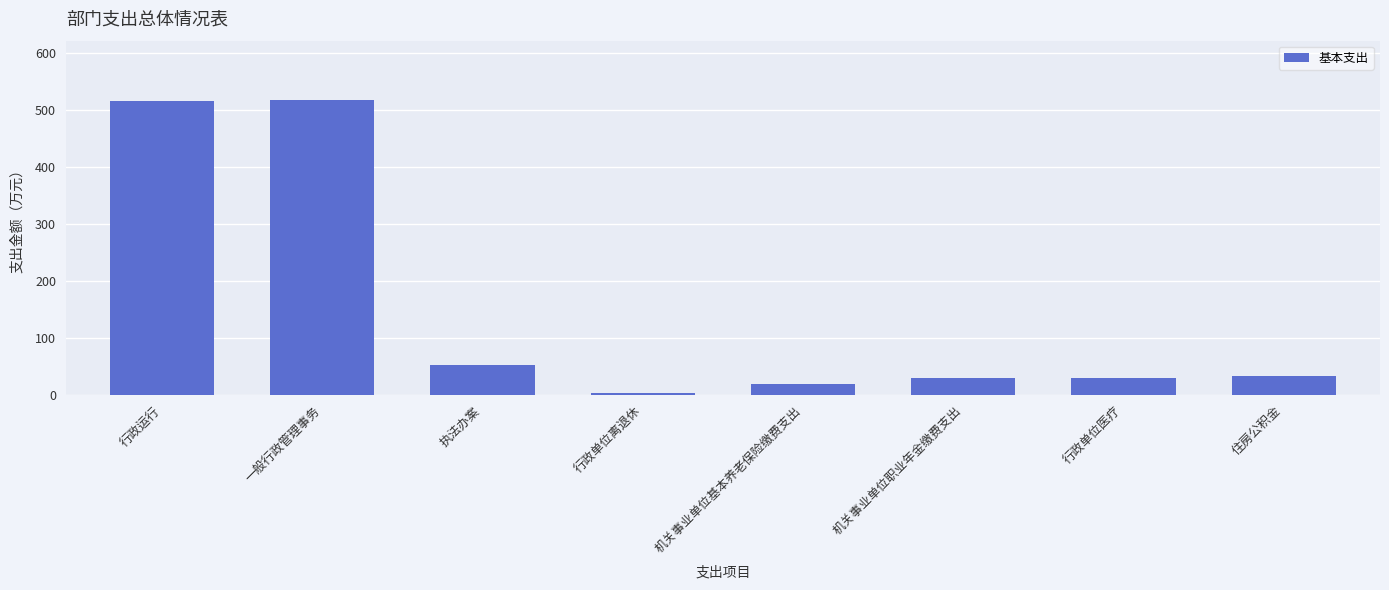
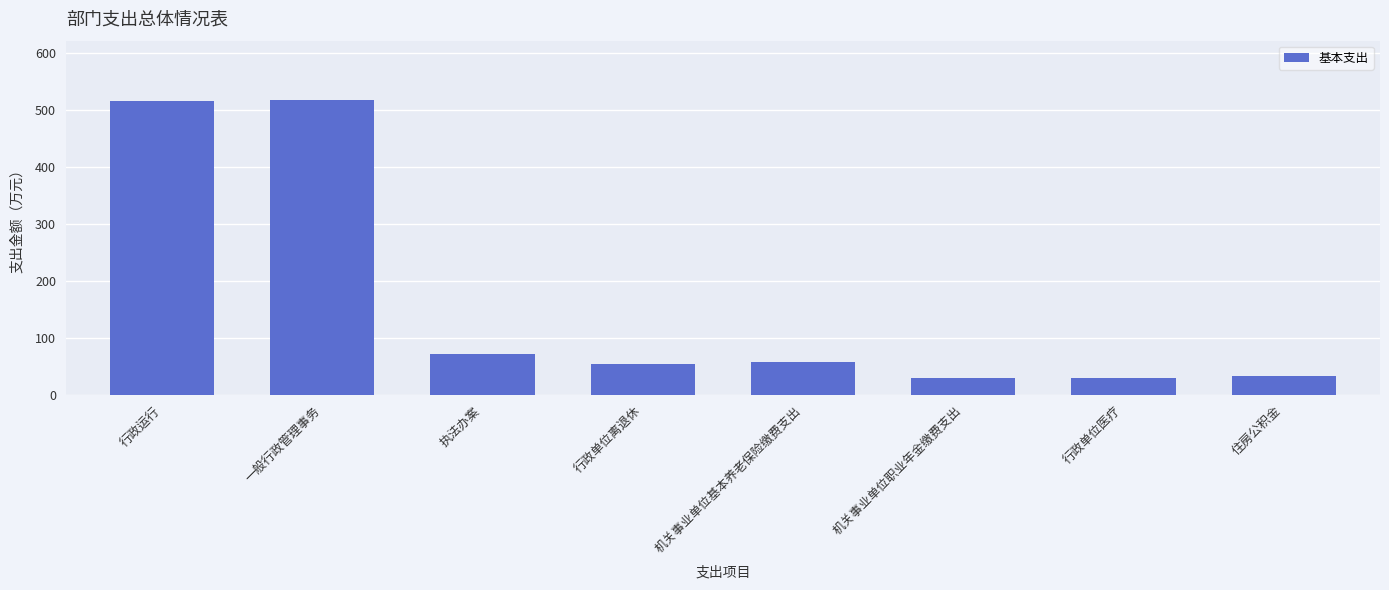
  {
    "行政运行": 510,
    "一般行政管理事务": 520,
-   "执法办案": 50,
-   "行政单位离退休": 0,
-   "机关事业单位基本养老保险缴费支出": 20,
+   "执法办案": 70,
+   "行政单位离退休": 50,
+   "机关事业单位基本养老保险缴费支出": 60,
    "机关事业单位职业年金缴费支出": 30,
    "行政单位医疗": 30,
    "住房公积金": 30
  }
